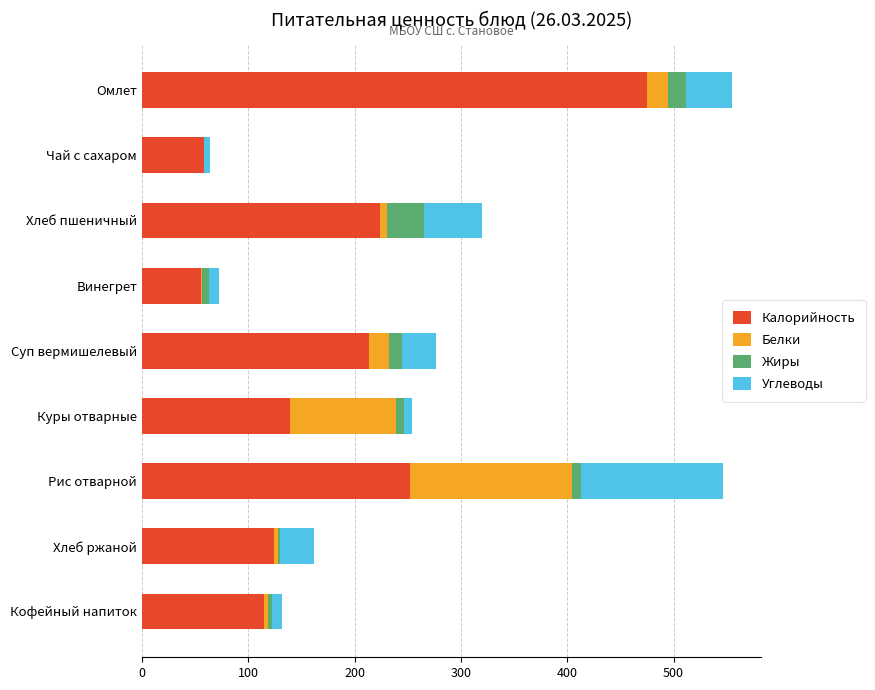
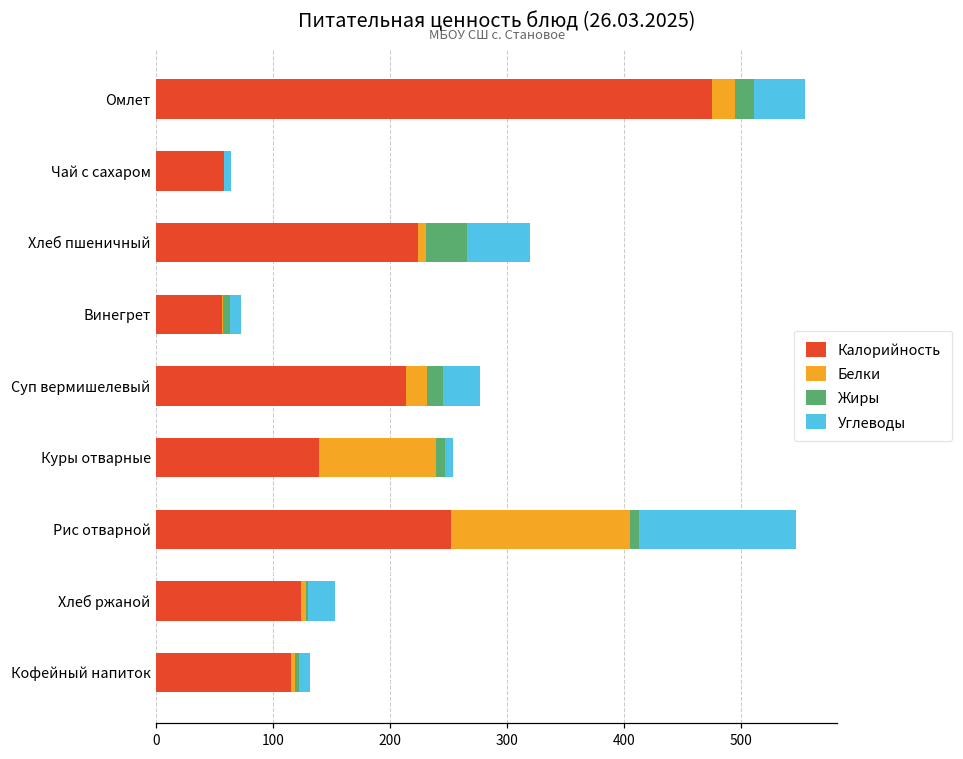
  {
    "Калорийность": {
      "Омлет": 475,
      "Чай с сахаром": 58,
      "Хлеб пшеничный": 224,
      "Винегрет": 56,
      "Суп вермишелевый": 214,
      "Куры отварные": 139,
      "Рис отварной": 252,
      "Хлеб ржаной": 124,
      "Кофейный напиток": 115
    },
    "Белки": {
      "Омлет": 20,
      "Чай с сахаром": 0,
      "Хлеб пшеничный": 7,
      "Суп вермишелевый": 18,
      "Куры отварные": 100,
      "Рис отварной": 153,
      "Хлеб ржаной": 4,
      "Кофейный напиток": 4
    },
    "Жиры": {
      "Омлет": 17,
      "Чай с сахаром": 0,
      "Хлеб пшеничный": 35,
      "Винегрет": 6,
      "Суп вермишелевый": 13,
      "Куры отварные": 8,
      "Рис отварной": 8,
      "Кофейный напиток": 3
    },
    "Углеводы": {
      "Омлет": 43,
      "Чай с сахаром": 6,
      "Хлеб пшеничный": 54,
      "Винегрет": 10,
      "Суп вермишелевый": 32,
      "Куры отварные": 7,
      "Рис отварной": 134,
-     "Хлеб ржаной": 32,
+     "Хлеб ржаной": 23,
      "Кофейный напиток": 10
    }
  }
